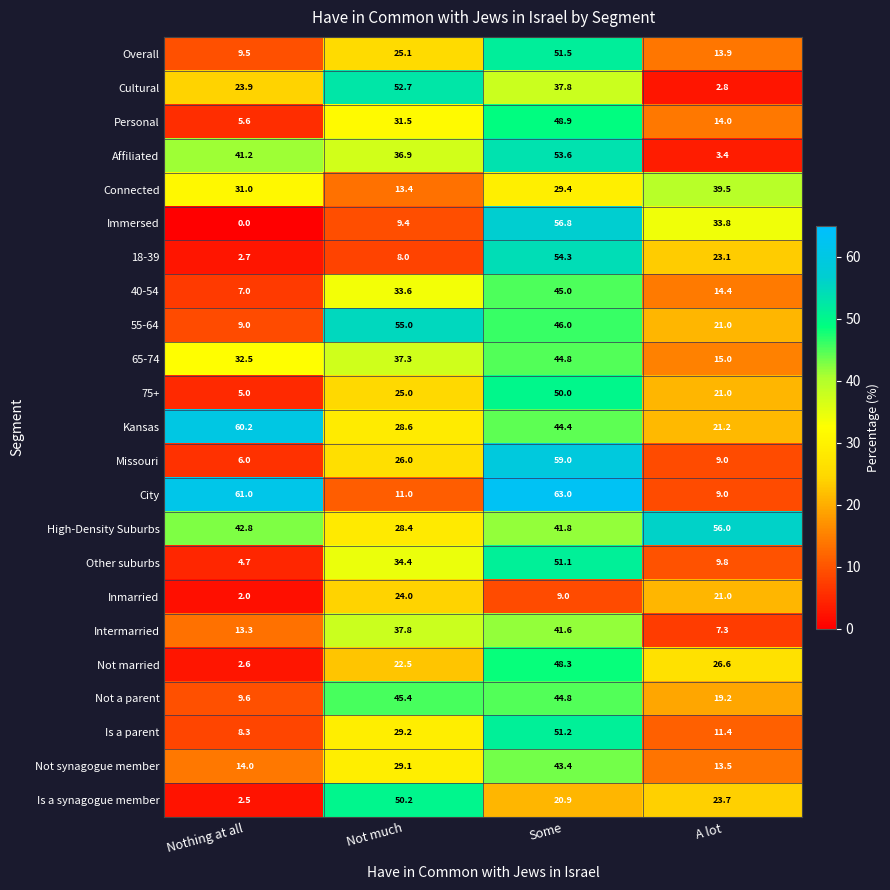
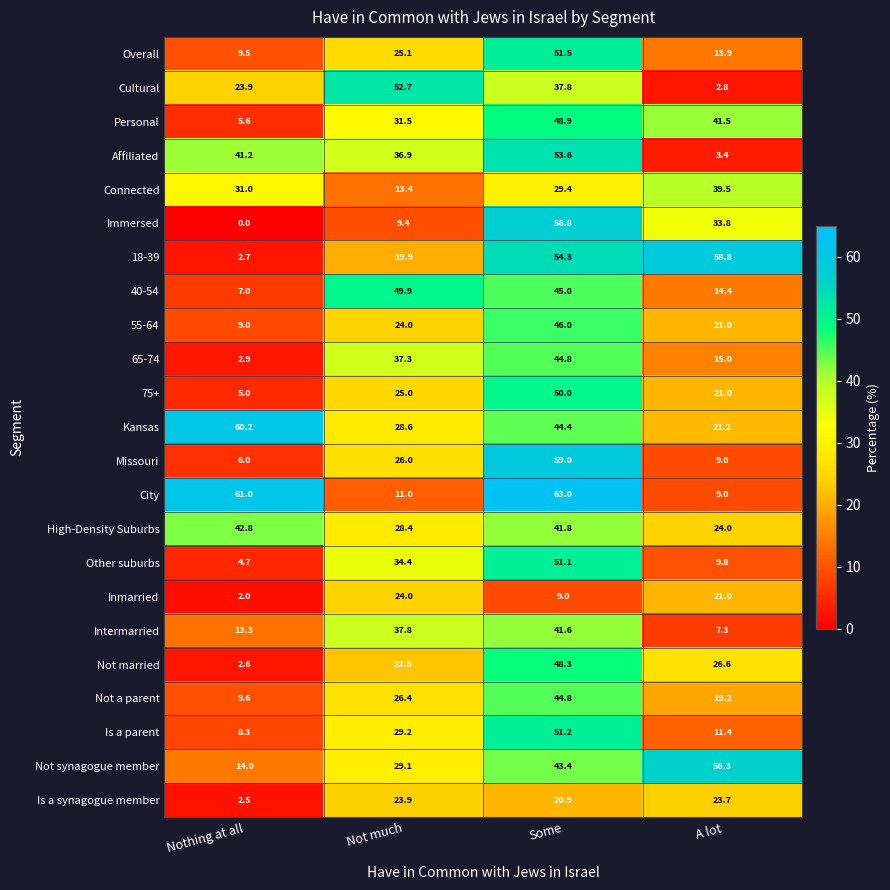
  {
    "Overall": {
      "Nothing at all": 9.5,
      "Not much": 25.1,
      "Some": 51.5,
      "A lot": 13.9
    },
    "Cultural": {
      "Nothing at all": 23.9,
      "Not much": 52.7,
      "Some": 37.8,
      "A lot": 2.8
    },
    "Personal": {
      "Nothing at all": 5.6,
      "Not much": 31.5,
      "Some": 48.9,
-     "A lot": 14.0
+     "A lot": 41.5
    },
    "Affiliated": {
      "Nothing at all": 41.2,
      "Not much": 36.9,
      "Some": 53.6,
      "A lot": 3.4
    },
    "Connected": {
      "Nothing at all": 31.0,
      "Not much": 13.4,
      "Some": 29.4,
      "A lot": 39.5
    },
    "Immersed": {
      "Nothing at all": 0.0,
      "Not much": 9.4,
      "Some": 56.8,
      "A lot": 33.8
    },
    "18-39": {
      "Nothing at all": 2.7,
-     "Not much": 8.0,
+     "Not much": 19.9,
      "Some": 54.3,
-     "A lot": 23.1
+     "A lot": 58.8
    },
    "40-54": {
      "Nothing at all": 7.0,
-     "Not much": 33.6,
+     "Not much": 49.9,
      "Some": 45.0,
      "A lot": 14.4
    },
    "55-64": {
      "Nothing at all": 9.0,
-     "Not much": 55.0,
+     "Not much": 24.0,
      "Some": 46.0,
      "A lot": 21.0
    },
    "65-74": {
-     "Nothing at all": 32.5,
+     "Nothing at all": 2.9,
      "Not much": 37.3,
      "Some": 44.8,
      "A lot": 15.0
    },
    "75+": {
      "Nothing at all": 5.0,
      "Not much": 25.0,
      "Some": 50.0,
      "A lot": 21.0
    },
    "Kansas": {
      "Nothing at all": 60.2,
      "Not much": 28.6,
      "Some": 44.4,
      "A lot": 21.2
    },
    "Missouri": {
      "Nothing at all": 6.0,
      "Not much": 26.0,
      "Some": 59.0,
      "A lot": 9.0
    },
    "City": {
      "Nothing at all": 61.0,
      "Not much": 11.0,
      "Some": 63.0,
      "A lot": 9.0
    },
    "High-Density Suburbs": {
      "Nothing at all": 42.8,
      "Not much": 28.4,
      "Some": 41.8,
-     "A lot": 56.0
+     "A lot": 24.0
    },
    "Other suburbs": {
      "Nothing at all": 4.7,
      "Not much": 34.4,
      "Some": 51.1,
      "A lot": 9.8
    },
    "Inmarried": {
      "Nothing at all": 2.0,
      "Not much": 24.0,
      "Some": 9.0,
      "A lot": 21.0
    },
    "Intermarried": {
      "Nothing at all": 13.3,
      "Not much": 37.8,
      "Some": 41.6,
      "A lot": 7.3
    },
    "Not married": {
      "Nothing at all": 2.6,
      "Not much": 22.5,
      "Some": 48.3,
      "A lot": 26.6
    },
    "Not a parent": {
      "Nothing at all": 9.6,
-     "Not much": 45.4,
+     "Not much": 26.4,
      "Some": 44.8,
      "A lot": 19.2
    },
    "Is a parent": {
      "Nothing at all": 8.3,
      "Not much": 29.2,
      "Some": 51.2,
      "A lot": 11.4
    },
    "Not synagogue member": {
      "Nothing at all": 14.0,
      "Not much": 29.1,
      "Some": 43.4,
-     "A lot": 13.5
+     "A lot": 56.3
    },
    "Is a synagogue member": {
      "Nothing at all": 2.5,
-     "Not much": 50.2,
+     "Not much": 23.9,
      "Some": 20.9,
      "A lot": 23.7
    }
  }
